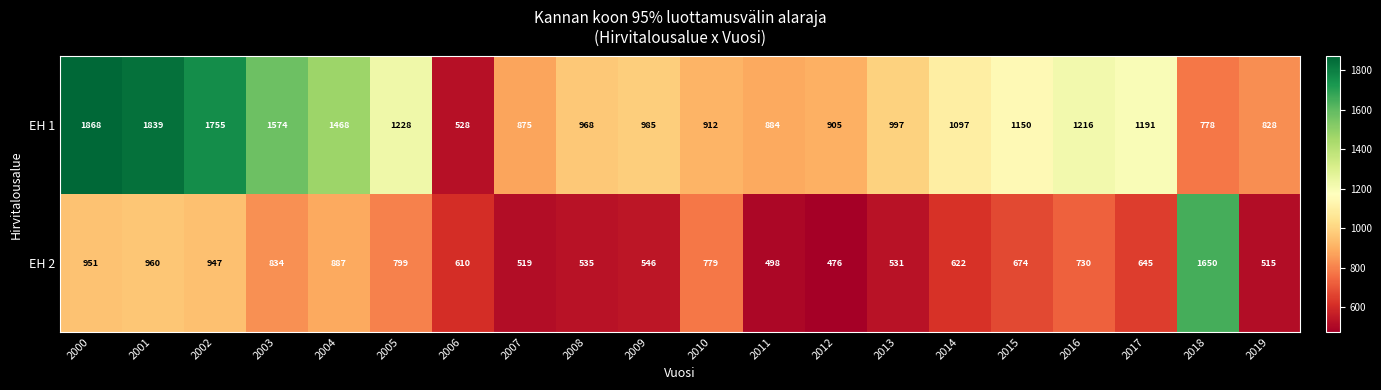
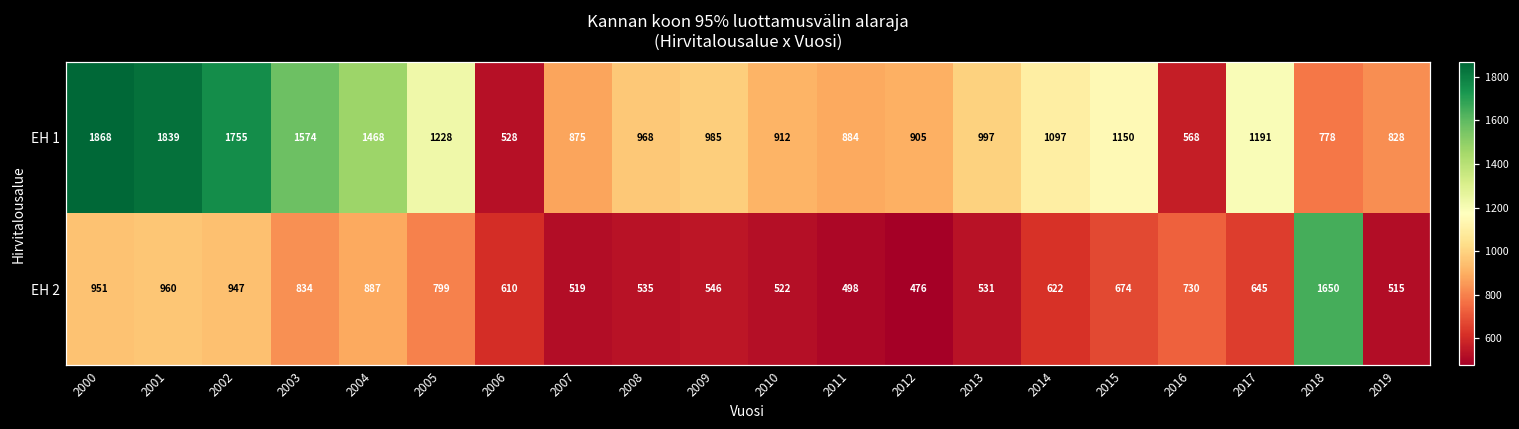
  {
    "EH 1": {
      "2000": 1868,
      "2001": 1839,
      "2002": 1755,
      "2003": 1574,
      "2004": 1468,
      "2005": 1228,
      "2006": 528,
      "2007": 875,
      "2008": 968,
      "2009": 985,
      "2010": 912,
      "2011": 884,
      "2012": 905,
      "2013": 997,
      "2014": 1097,
      "2015": 1150,
-     "2016": 1216,
+     "2016": 568,
      "2017": 1191,
      "2018": 778,
      "2019": 828
    },
    "EH 2": {
      "2000": 951,
      "2001": 960,
      "2002": 947,
      "2003": 834,
      "2004": 887,
      "2005": 799,
      "2006": 610,
      "2007": 519,
      "2008": 535,
      "2009": 546,
-     "2010": 779,
+     "2010": 522,
      "2011": 498,
      "2012": 476,
      "2013": 531,
      "2014": 622,
      "2015": 674,
      "2016": 730,
      "2017": 645,
      "2018": 1650,
      "2019": 515
    }
  }
